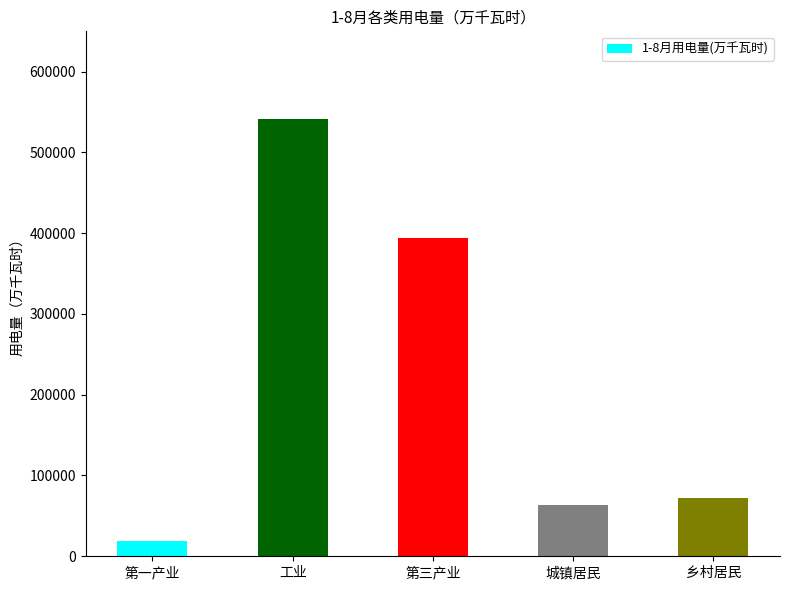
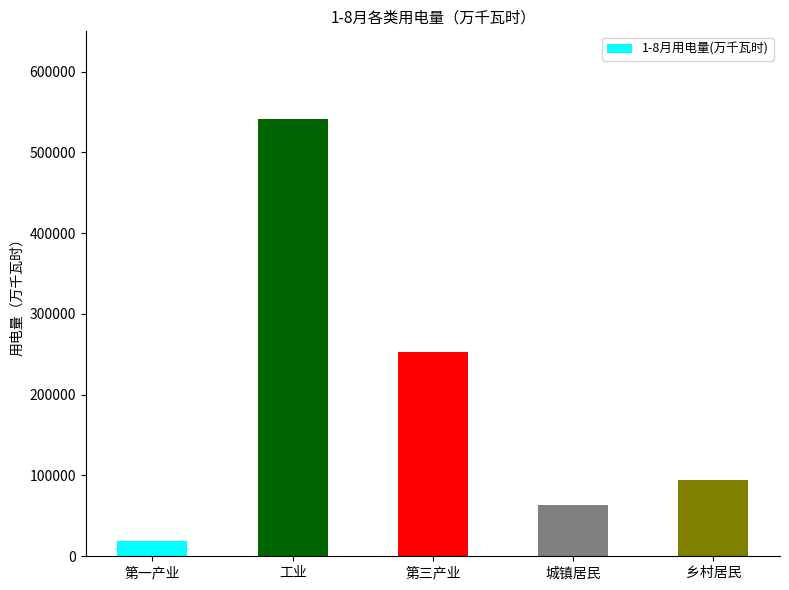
  {
    "第一产业": 20000,
    "工业": 540000,
-   "第三产业": 390000,
+   "第三产业": 250000,
    "城镇居民": 60000,
-   "乡村居民": 70000
+   "乡村居民": 90000
  }
